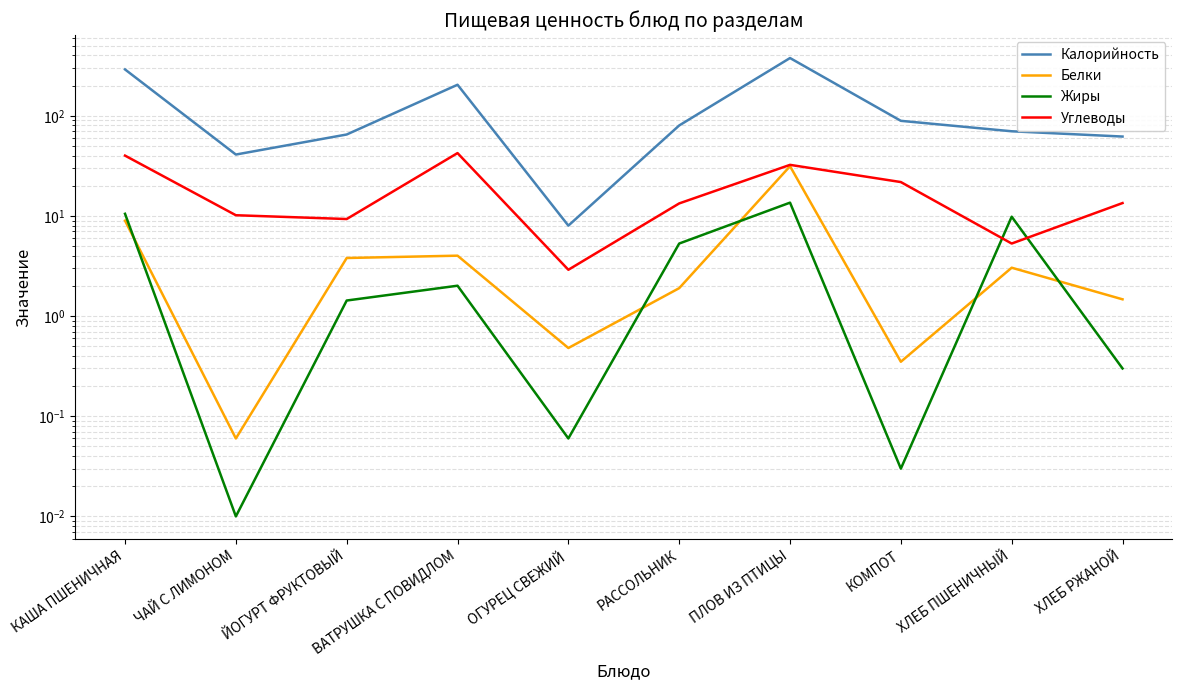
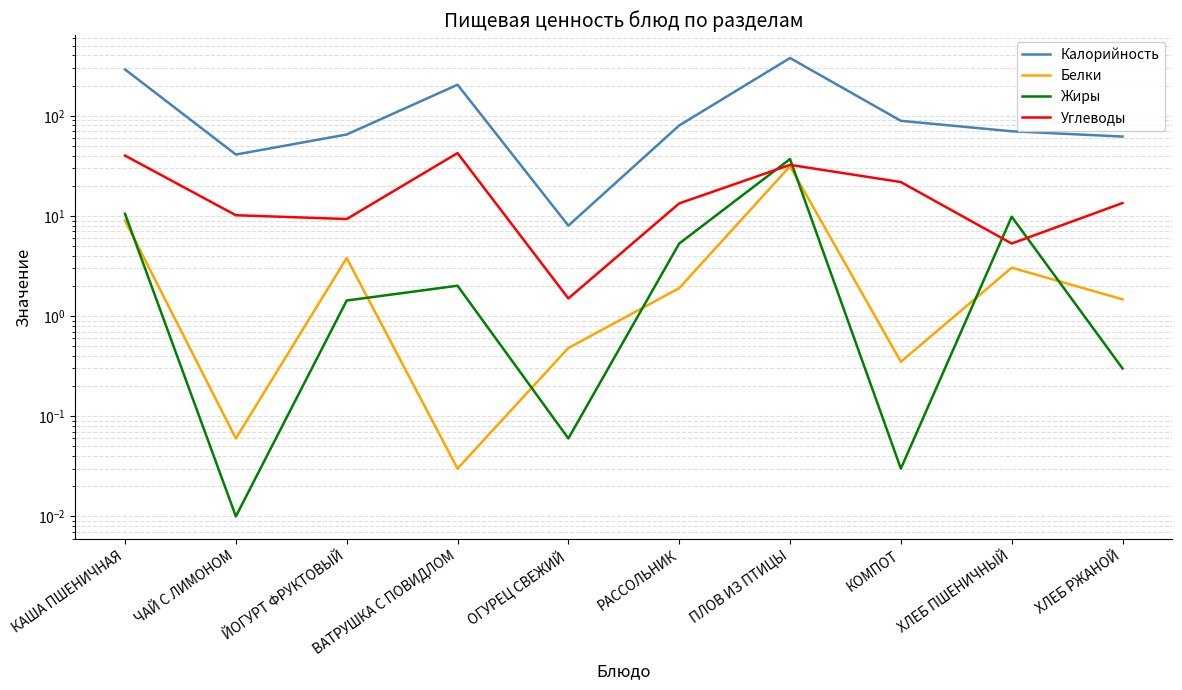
  {
    "Калорийность": {
      "КАША ПШЕНИЧНАЯ": 290,
      "ЧАЙ С ЛИМОНОМ": 41,
      "ЙОГУРТ ФРУКТОВЫЙ": 70,
      "ВАТРУШКА С ПОВИДЛОМ": 200,
      "ОГУРЕЦ СВЕЖИЙ": 8,
      "РАССОЛЬНИК": 80,
      "ПЛОВ ИЗ ПТИЦЫ": 380,
      "КОМПОТ": 90,
      "ХЛЕБ ПШЕНИЧНЫЙ": 70,
      "ХЛЕБ РЖАНОЙ": 60
    },
    "Белки": {
      "КАША ПШЕНИЧНАЯ": 9,
      "ЧАЙ С ЛИМОНОМ": 0.06,
      "ЙОГУРТ ФРУКТОВЫЙ": 3.8,
-     "ВАТРУШКА С ПОВИДЛОМ": 4.0,
+     "ВАТРУШКА С ПОВИДЛОМ": 0.03,
      "ОГУРЕЦ СВЕЖИЙ": 0.5,
      "РАССОЛЬНИК": 1.9,
      "КОМПОТ": 0.35,
      "ХЛЕБ ПШЕНИЧНЫЙ": 3.0,
      "ХЛЕБ РЖАНОЙ": 1.5
    },
    "Жиры": {
      "КАША ПШЕНИЧНАЯ": 11,
      "ЧАЙ С ЛИМОНОМ": 0.010,
      "ЙОГУРТ ФРУКТОВЫЙ": 1.4,
      "ВАТРУШКА С ПОВИДЛОМ": 2,
      "ОГУРЕЦ СВЕЖИЙ": 0.06,
      "РАССОЛЬНИК": 5,
-     "ПЛОВ ИЗ ПТИЦЫ": 14,
+     "ПЛОВ ИЗ ПТИЦЫ": 37,
      "КОМПОТ": 0.030,
      "ХЛЕБ ПШЕНИЧНЫЙ": 10,
      "ХЛЕБ РЖАНОЙ": 0.30
    },
    "Углеводы": {
      "КАША ПШЕНИЧНАЯ": 40,
      "ЧАЙ С ЛИМОНОМ": 10,
      "ЙОГУРТ ФРУКТОВЫЙ": 9,
      "ВАТРУШКА С ПОВИДЛОМ": 42,
-     "ОГУРЕЦ СВЕЖИЙ": 2.9,
+     "ОГУРЕЦ СВЕЖИЙ": 1.5,
      "РАССОЛЬНИК": 13,
      "КОМПОТ": 22,
      "ХЛЕБ ПШЕНИЧНЫЙ": 5,
      "ХЛЕБ РЖАНОЙ": 13
    }
  }
